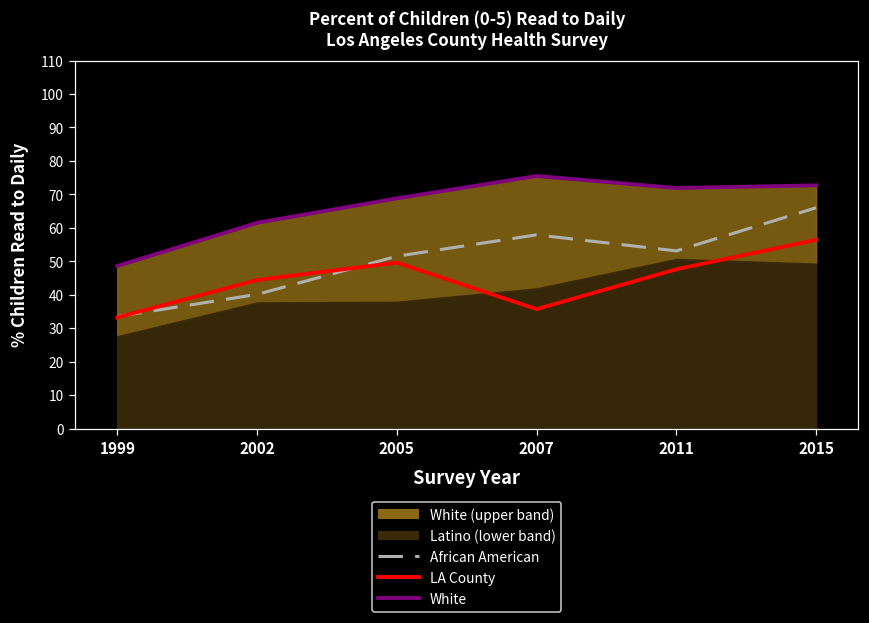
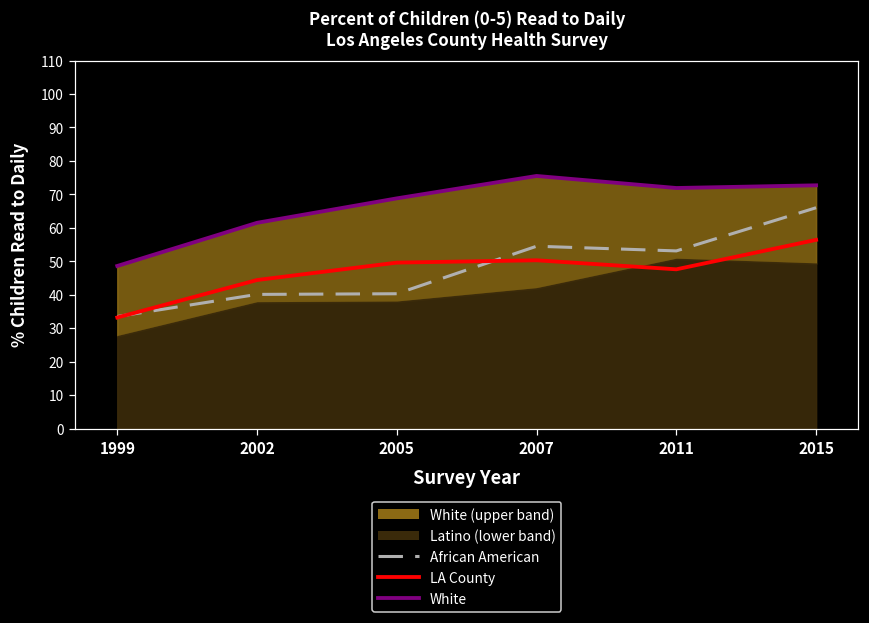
  {
    "African American": {
      "2002": 40,
-     "2005": 52,
-     "2007": 58,
+     "2005": 40,
+     "2007": 55,
      "2011": 53,
      "2015": 66
    },
    "LA County": {
      "2002": 44,
      "2005": 50,
-     "2007": 36,
+     "2007": 50,
      "2011": 48,
      "2015": 56
    }
  }
